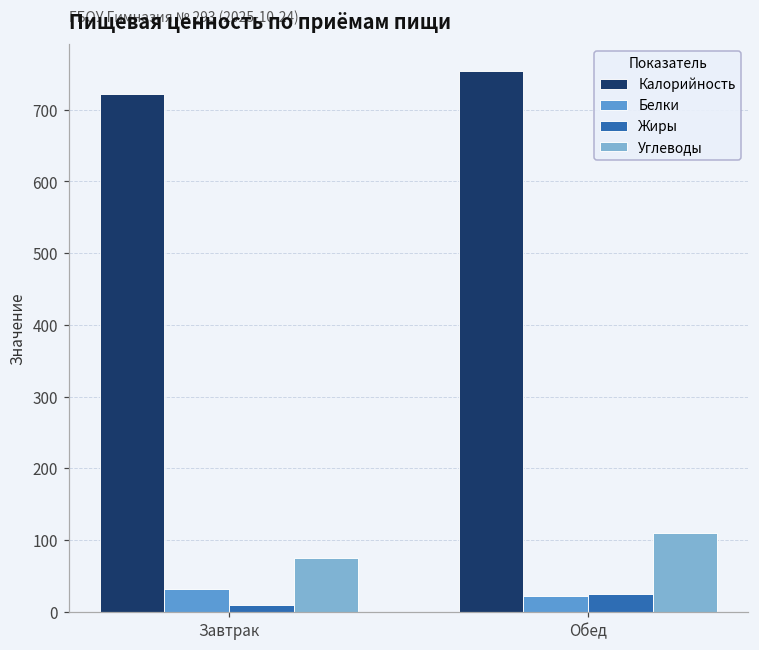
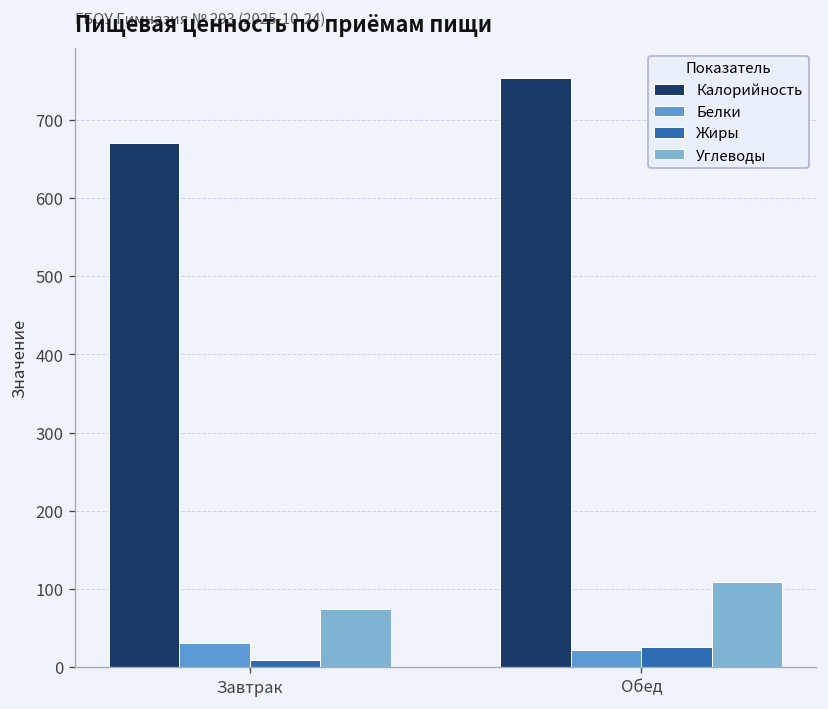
  {
    "Калорийность": {
-     "Завтрак": 720,
+     "Завтрак": 670,
      "Обед": 750
    },
    "Жиры": {
      "Завтрак": 10,
      "Обед": 30
    }
  }
